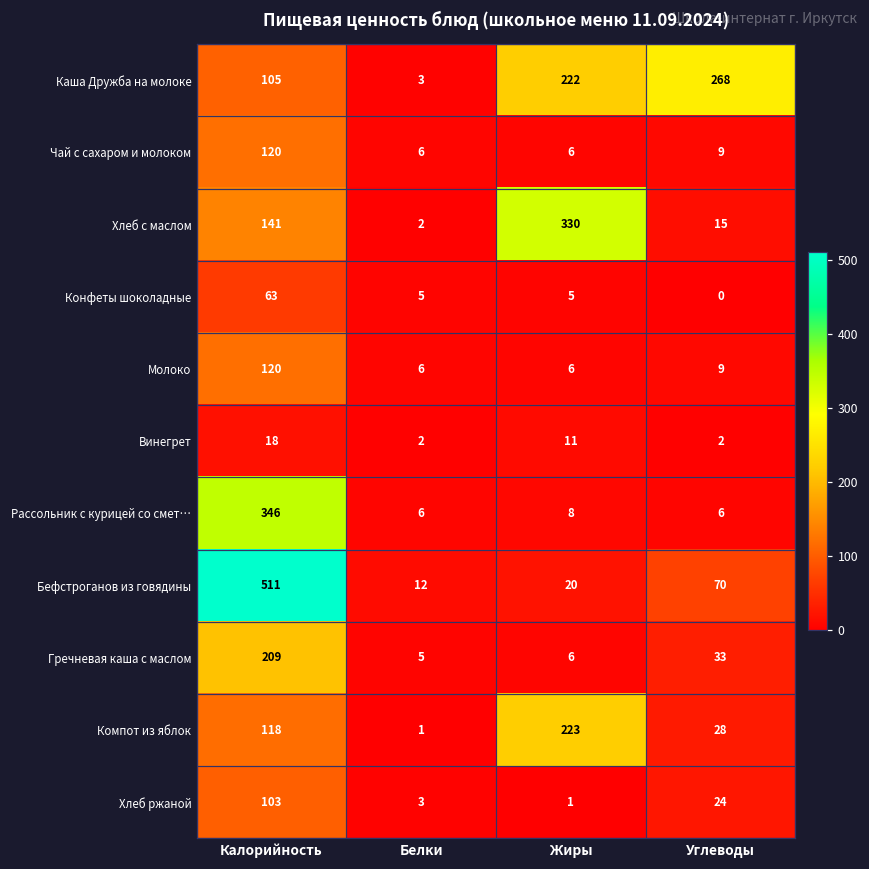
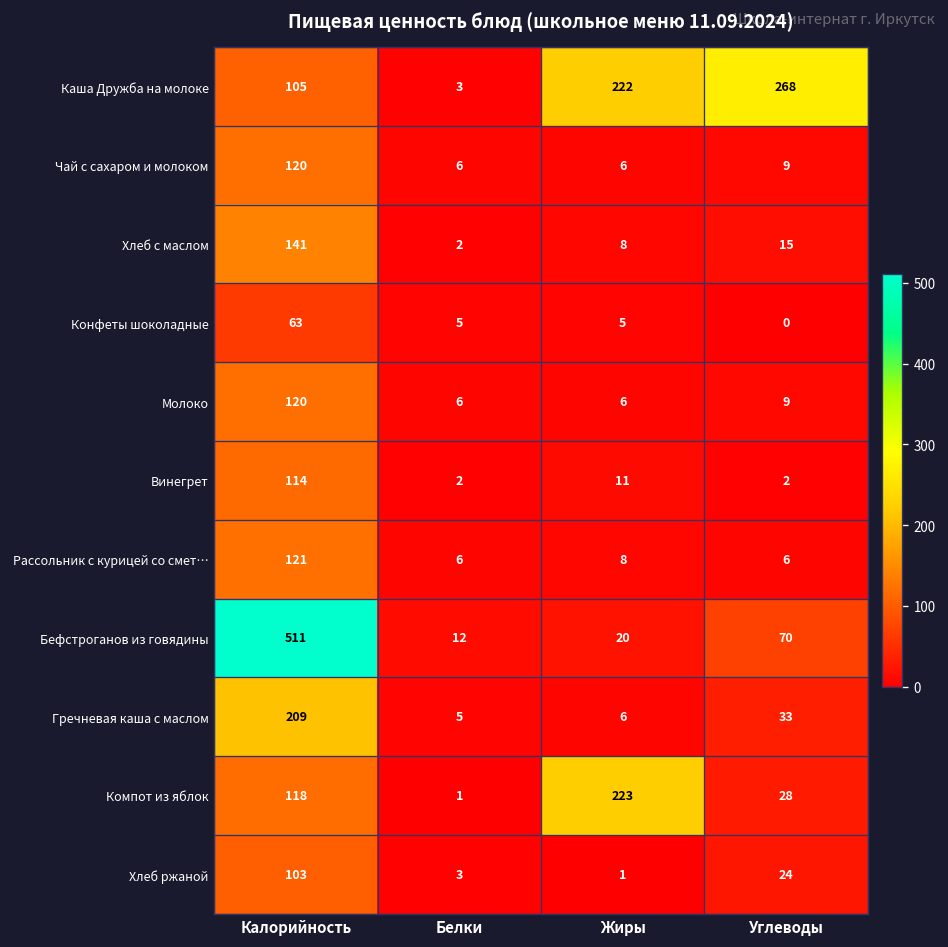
  {
    "Каша Дружба на молоке": {
      "Калорийность": 105,
      "Белки": 3,
      "Жиры": 222,
      "Углеводы": 268
    },
    "Чай с сахаром и молоком": {
      "Калорийность": 120,
      "Белки": 6,
      "Жиры": 6,
      "Углеводы": 9
    },
    "Хлеб с маслом": {
      "Калорийность": 141,
      "Белки": 2,
-     "Жиры": 330,
+     "Жиры": 8,
      "Углеводы": 15
    },
    "Конфеты шоколадные": {
      "Калорийность": 63,
      "Белки": 5,
      "Жиры": 5,
      "Углеводы": 0
    },
    "Молоко": {
      "Калорийность": 120,
      "Белки": 6,
      "Жиры": 6,
      "Углеводы": 9
    },
    "Винегрет": {
-     "Калорийность": 18,
+     "Калорийность": 114,
      "Белки": 2,
      "Жиры": 11,
      "Углеводы": 2
    },
    "Рассольник с курицей со смет…": {
-     "Калорийность": 346,
+     "Калорийность": 121,
      "Белки": 6,
      "Жиры": 8,
      "Углеводы": 6
    },
    "Бефстроганов из говядины": {
      "Калорийность": 511,
      "Белки": 12,
      "Жиры": 20,
      "Углеводы": 70
    },
    "Гречневая каша с маслом": {
      "Калорийность": 209,
      "Белки": 5,
      "Жиры": 6,
      "Углеводы": 33
    },
    "Компот из яблок": {
      "Калорийность": 118,
      "Белки": 1,
      "Жиры": 223,
      "Углеводы": 28
    },
    "Хлеб ржаной": {
      "Калорийность": 103,
      "Белки": 3,
      "Жиры": 1,
      "Углеводы": 24
    }
  }
